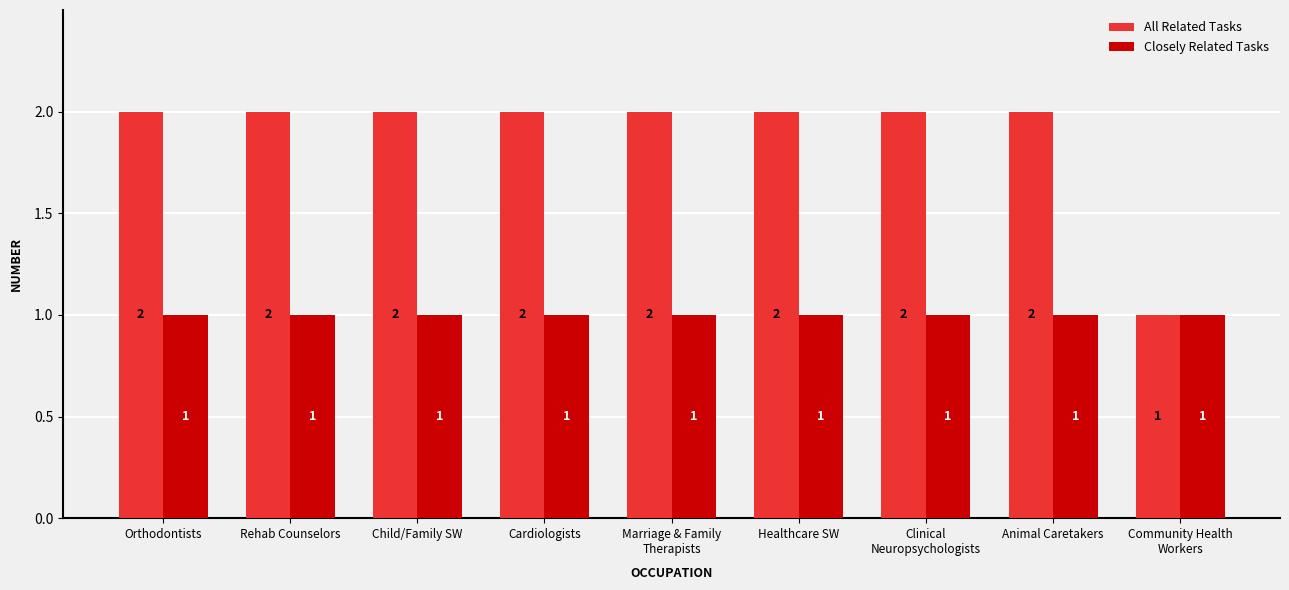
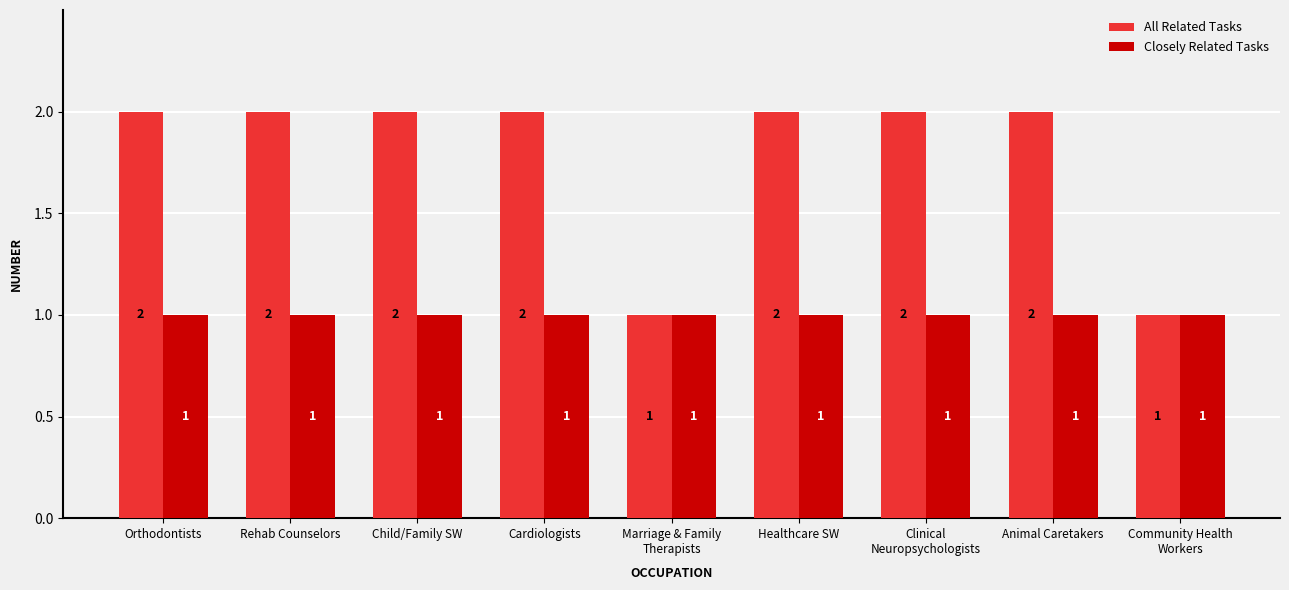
  {
    "All Related Tasks": {
      "Orthodontists": 2,
      "Rehab Counselors": 2,
      "Child/Family SW": 2,
      "Cardiologists": 2,
-     "Marriage & Family Therapists": 2,
+     "Marriage & Family Therapists": 1,
      "Healthcare SW": 2,
      "Clinical Neuropsychologists": 2,
      "Animal Caretakers": 2,
      "Community Health Workers": 1
    },
    "Closely Related Tasks": {
      "Orthodontists": 1,
      "Rehab Counselors": 1,
      "Child/Family SW": 1,
      "Cardiologists": 1,
      "Marriage & Family Therapists": 1,
      "Healthcare SW": 1,
      "Clinical Neuropsychologists": 1,
      "Animal Caretakers": 1,
      "Community Health Workers": 1
    }
  }
